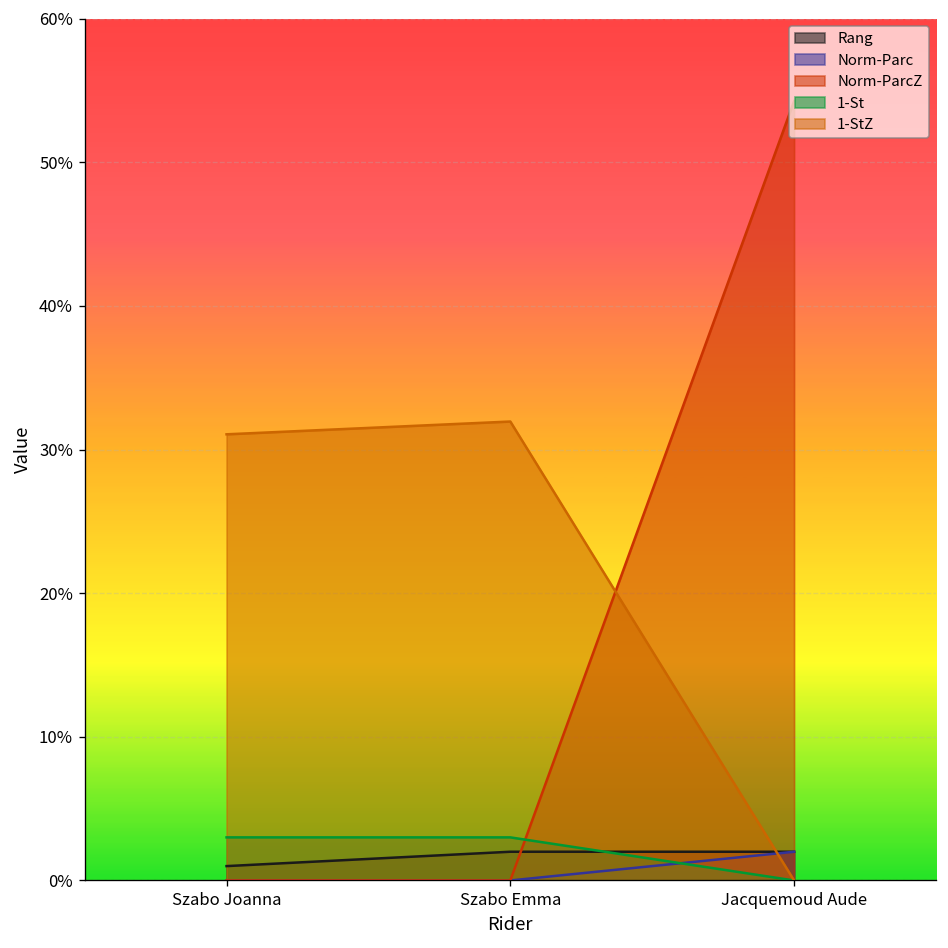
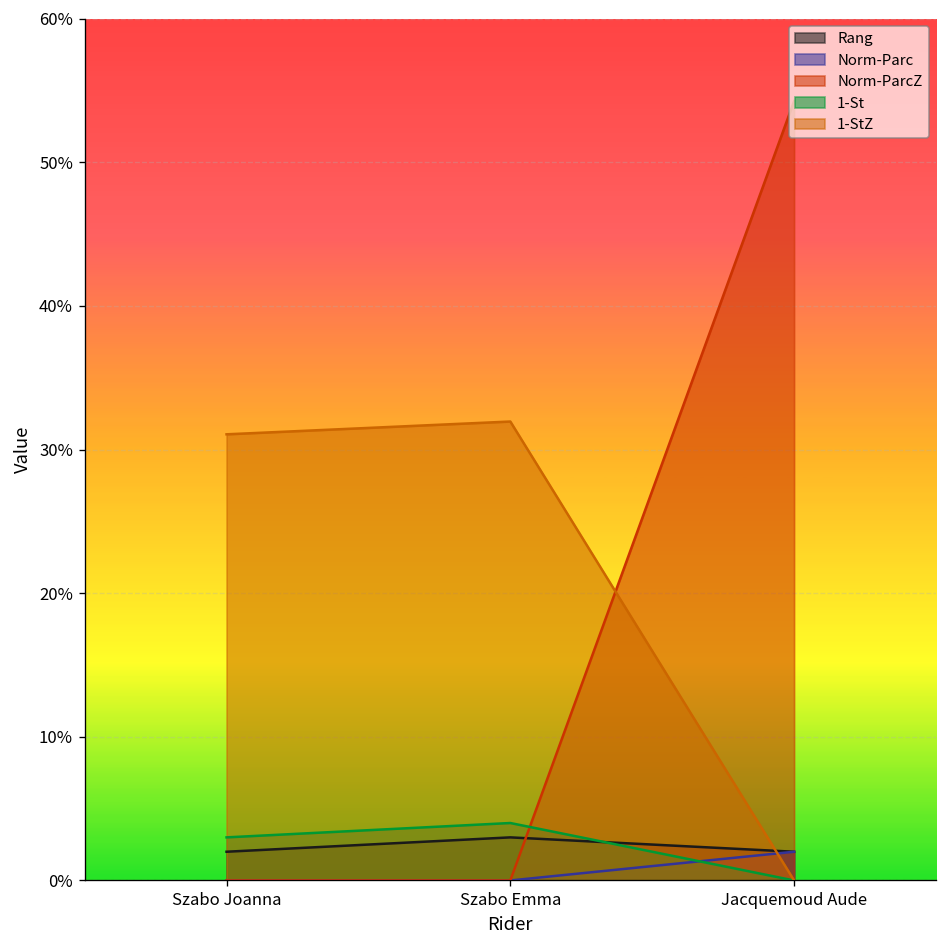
  {
    "Rang": {
-     "Szabo Joanna": "1%",
-     "Szabo Emma": "2%"
+     "Szabo Joanna": "2%",
+     "Szabo Emma": "3%"
    },
    "1-St": {
      "Szabo Joanna": "3%",
-     "Szabo Emma": "3%"
+     "Szabo Emma": "4%"
    }
  }
